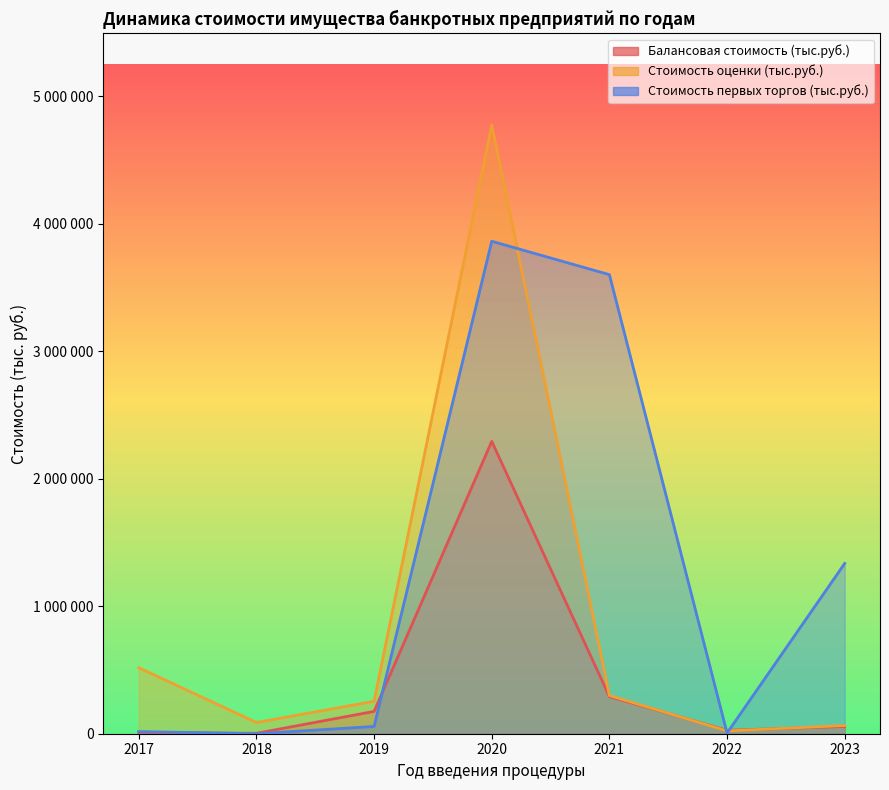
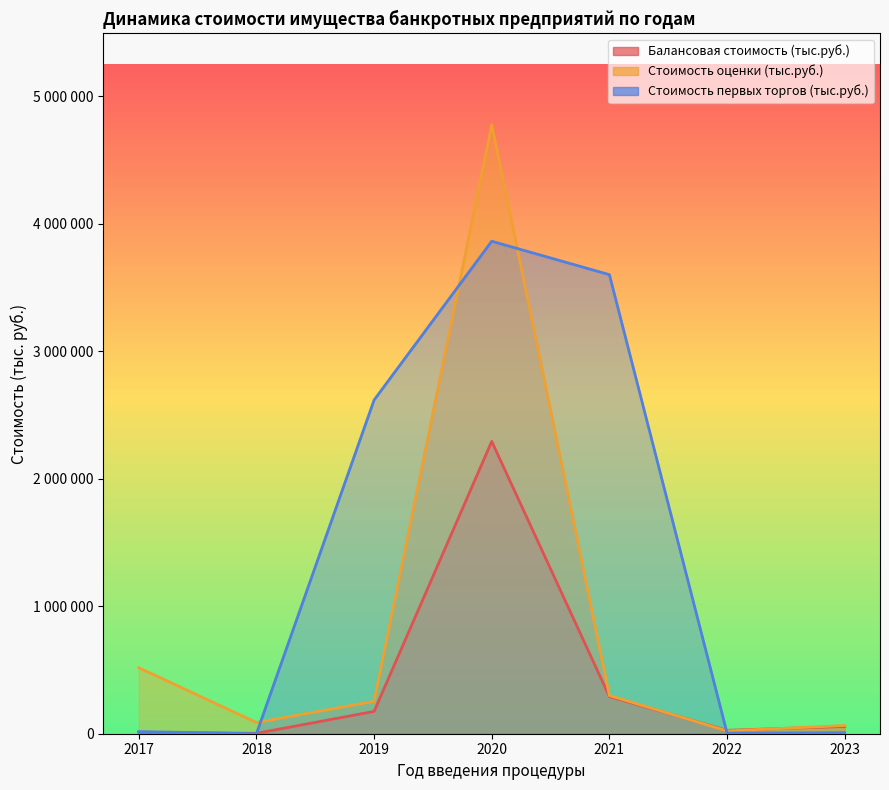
  {
    "Стоимость первых торгов (тыс.руб.)": {
-     "2019": 60000,
+     "2019": 2620000,
      "2020": 3860000,
      "2021": 3600000,
-     "2023": 1340000
+     "2023": 10000
    }
  }
